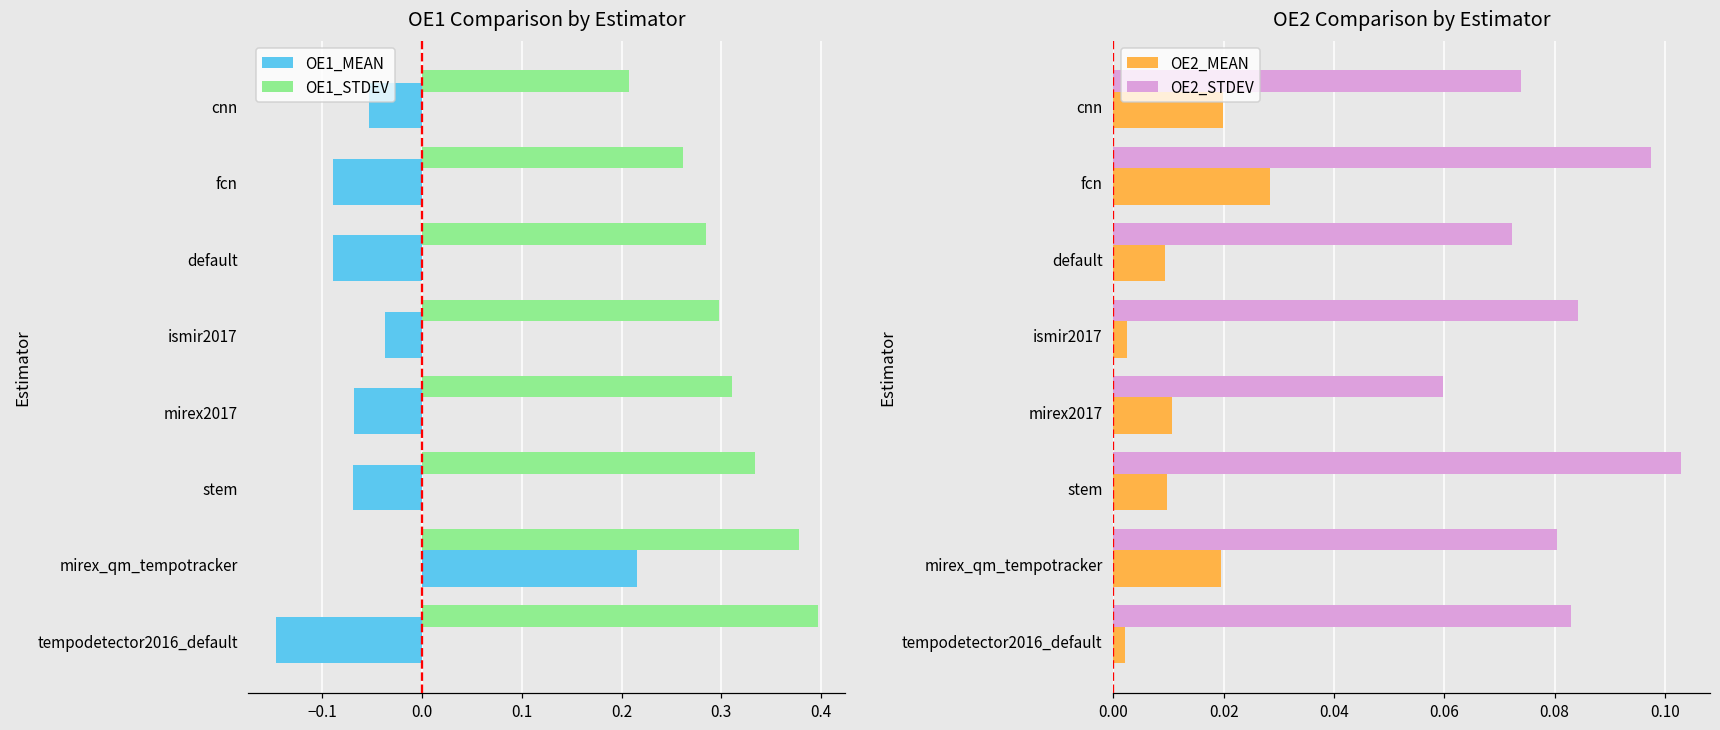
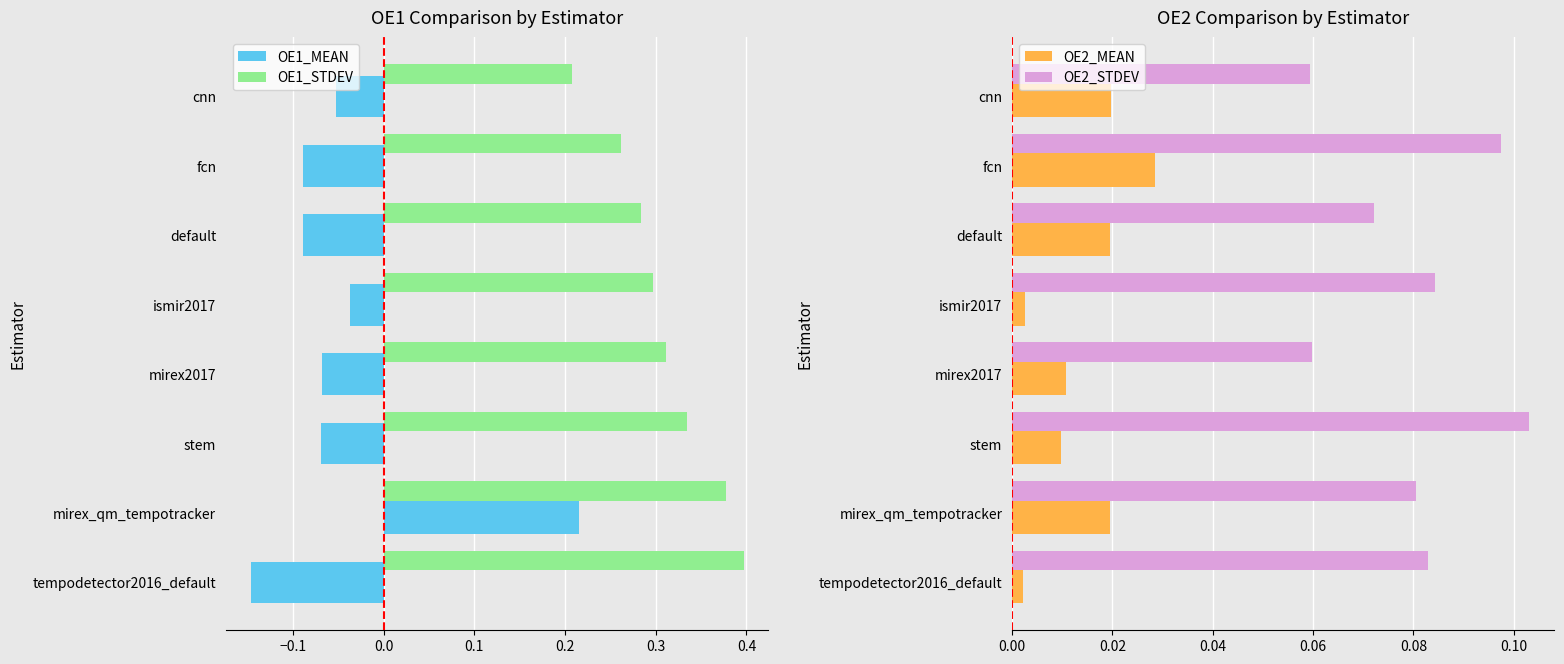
  {
    "OE1 Comparison by Estimator": {
      "OE1_MEAN": {
        "cnn": -0.05,
        "fcn": -0.09,
        "default": -0.09,
        "ismir2017": -0.04,
        "mirex2017": -0.07,
        "stem": -0.07,
        "mirex_qm_tempotracker": 0.22,
        "tempodetector2016_default": -0.15
      },
      "OE1_STDEV": {
        "cnn": 0.21,
        "fcn": 0.26,
        "default": 0.28,
        "ismir2017": 0.30,
        "mirex2017": 0.31,
        "stem": 0.33,
        "mirex_qm_tempotracker": 0.38,
        "tempodetector2016_default": 0.40
      }
    },
    "OE2 Comparison by Estimator": {
      "OE2_MEAN": {
        "cnn": 0.020,
        "fcn": 0.028,
-       "default": 0.009,
+       "default": 0.020,
        "ismir2017": 0.003,
        "mirex2017": 0.011,
        "stem": 0.010,
        "mirex_qm_tempotracker": 0.019,
        "tempodetector2016_default": 0.002
      },
      "OE2_STDEV": {
-       "cnn": 0.074,
+       "cnn": 0.060,
        "fcn": 0.097,
        "default": 0.072,
        "ismir2017": 0.084,
        "mirex2017": 0.060,
        "stem": 0.103,
        "mirex_qm_tempotracker": 0.081,
        "tempodetector2016_default": 0.083
      }
    }
  }
